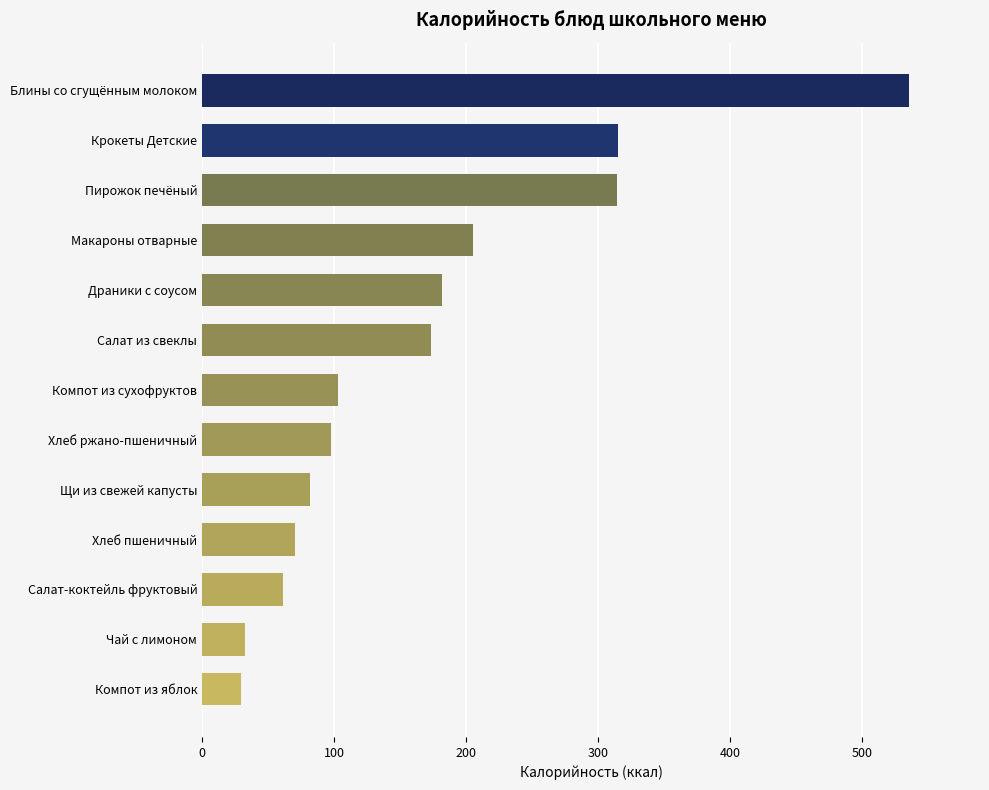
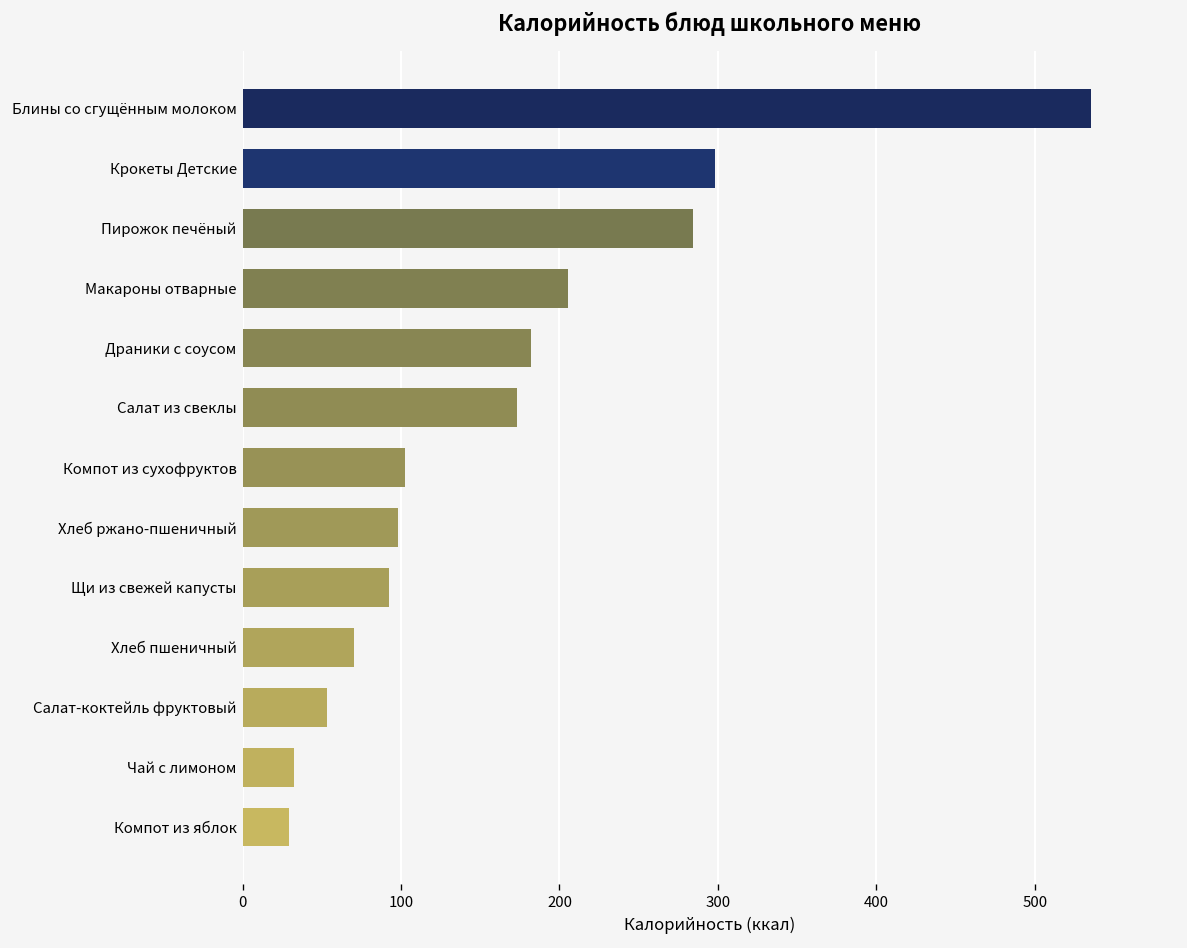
  {
    "Блины со сгущённым молоком": 536,
-   "Крокеты Детские": 315,
-   "Пирожок печёный": 314,
+   "Крокеты Детские": 298,
+   "Пирожок печёный": 284,
    "Макароны отварные": 205,
    "Драники с соусом": 182,
    "Салат из свеклы": 173,
    "Компот из сухофруктов": 103,
    "Хлеб ржано-пшеничный": 98,
-   "Щи из свежей капусты": 82,
+   "Щи из свежей капусты": 92,
    "Хлеб пшеничный": 70,
-   "Салат-коктейль фруктовый": 61,
+   "Салат-коктейль фруктовый": 53,
    "Чай с лимоном": 32,
    "Компот из яблок": 29
  }
